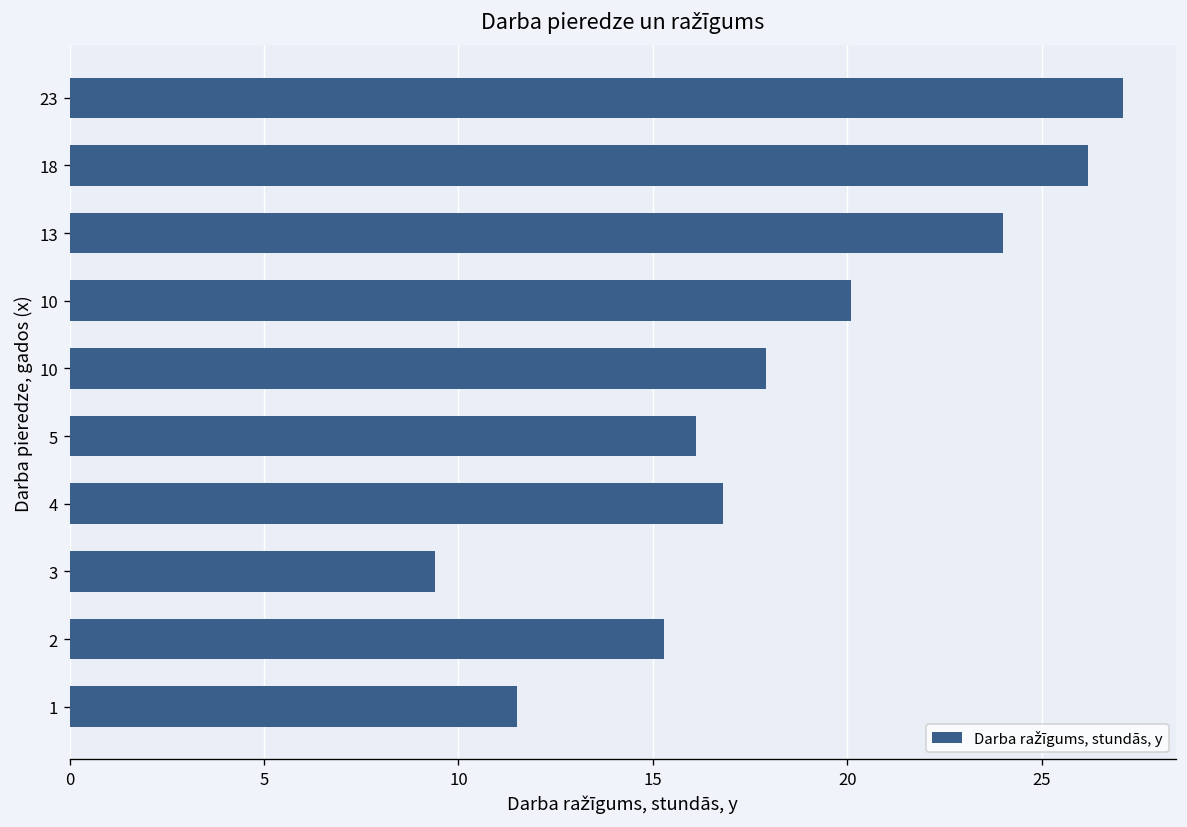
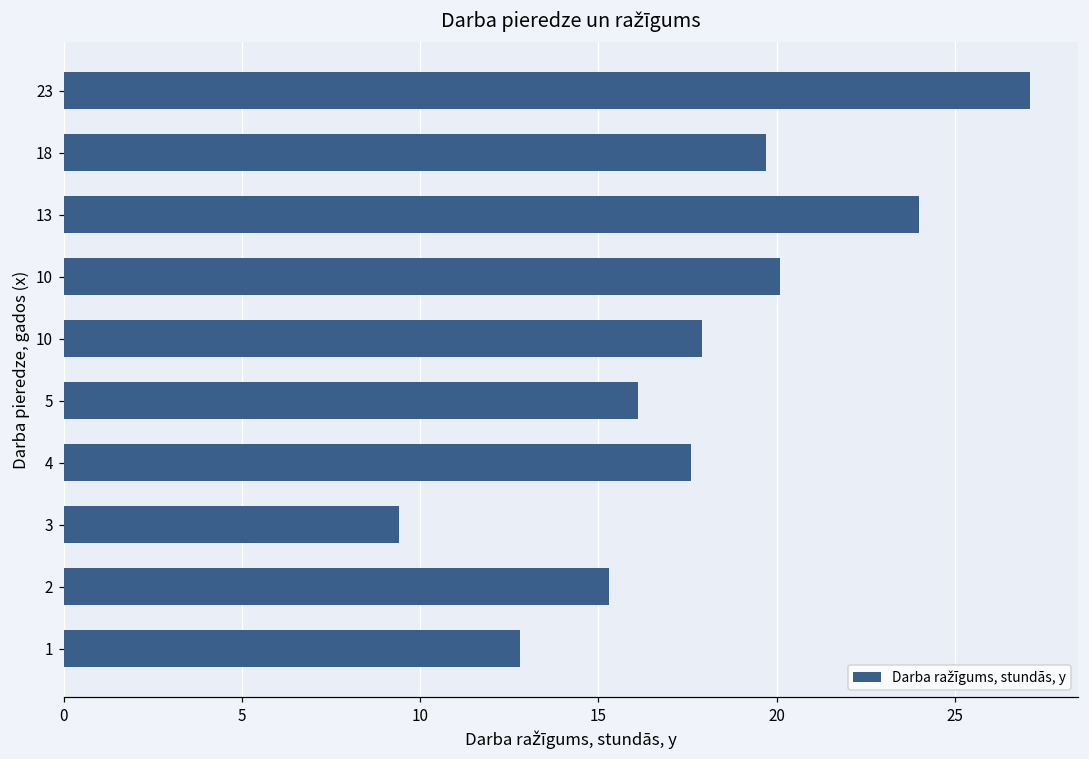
  {
    "23": 27.1,
-   "18": 26.2,
+   "18": 19.7,
    "13": 24.0,
    "5": 16.1,
-   "4": 16.8,
+   "4": 17.6,
    "3": 9.4,
    "2": 15.3,
-   "1": 11.5
+   "1": 12.8
  }
